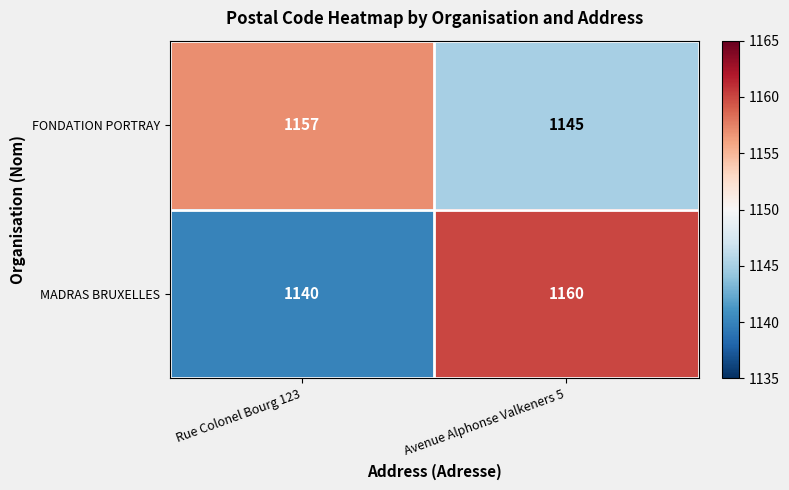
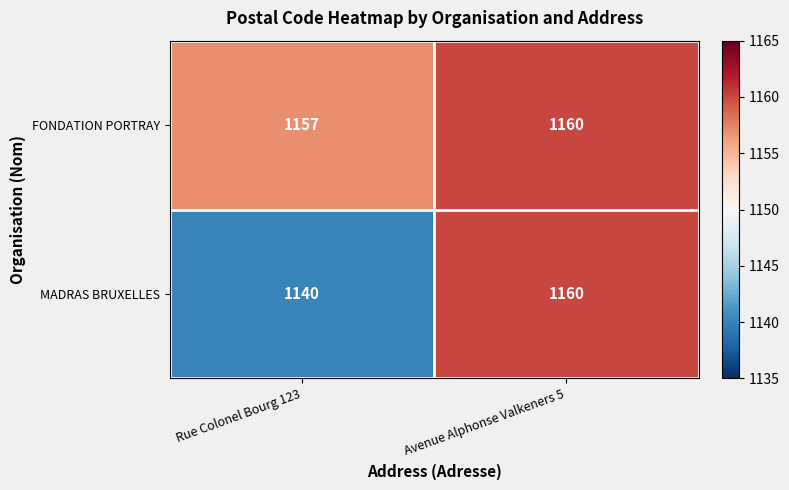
  {
    "FONDATION PORTRAY": {
      "Rue Colonel Bourg 123": 1157,
-     "Avenue Alphonse Valkeners 5": 1145
+     "Avenue Alphonse Valkeners 5": 1160
    },
    "MADRAS BRUXELLES": {
      "Rue Colonel Bourg 123": 1140,
      "Avenue Alphonse Valkeners 5": 1160
    }
  }
